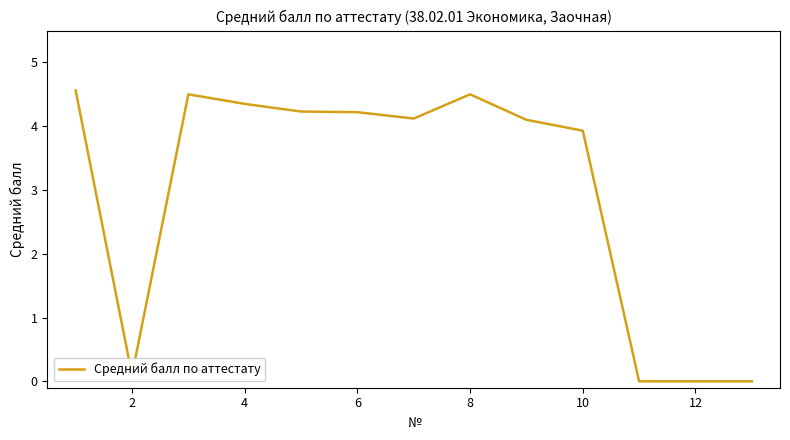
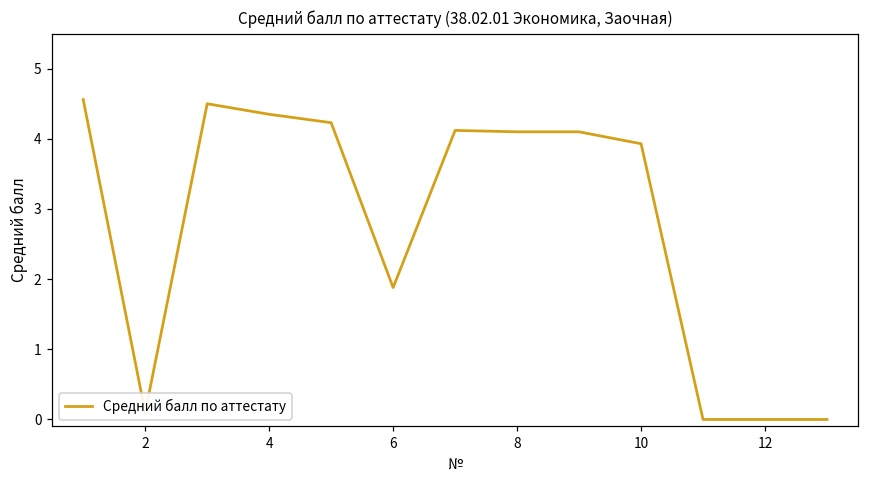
  {
    "4": 4.4,
-   "6": 4.2,
-   "8": 4.5,
+   "6": 1.9,
+   "8": 4.1,
    "10": 3.9,
    "12": 0.0
  }
